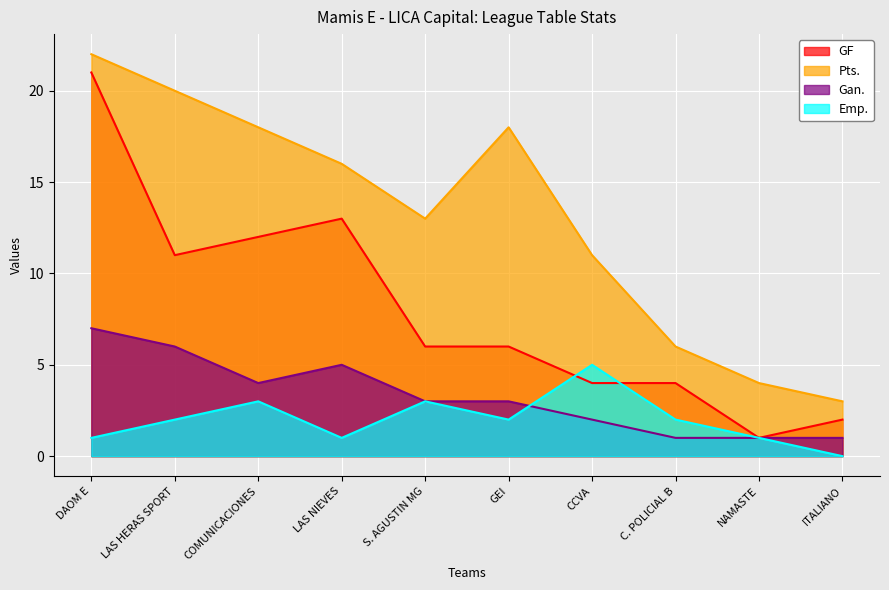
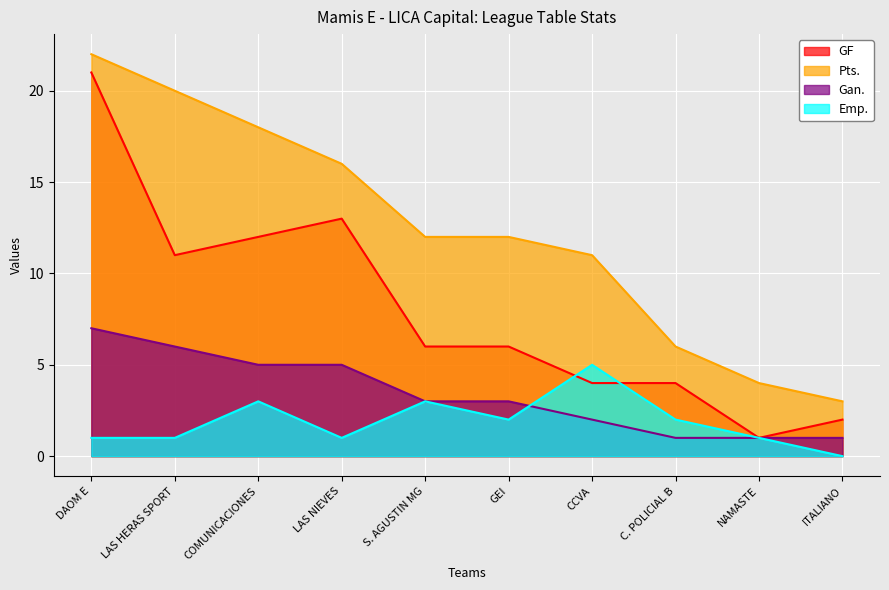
  {
    "GF": {
      "DAOM E": 21,
      "LAS HERAS SPORT": 11,
      "COMUNICACIONES": 12,
      "LAS NIEVES": 13,
      "S. AGUSTIN MG": 6,
      "GEI": 6,
      "CCVA": 4,
      "C. POLICIAL B": 4,
      "ITALIANO": 2
    },
    "Pts.": {
      "DAOM E": 22,
      "LAS HERAS SPORT": 20,
      "COMUNICACIONES": 18,
      "LAS NIEVES": 16,
-     "S. AGUSTIN MG": 13,
-     "GEI": 18,
+     "S. AGUSTIN MG": 12,
+     "GEI": 12,
      "CCVA": 11,
      "C. POLICIAL B": 6,
      "NAMASTE": 4,
      "ITALIANO": 3
    },
    "Gan.": {
      "DAOM E": 7,
      "LAS HERAS SPORT": 6,
-     "COMUNICACIONES": 4,
+     "COMUNICACIONES": 5,
      "LAS NIEVES": 5,
      "GEI": 3,
      "CCVA": 2,
      "C. POLICIAL B": 1,
      "ITALIANO": 1
    },
    "Emp.": {
      "DAOM E": 1,
-     "LAS HERAS SPORT": 2,
+     "LAS HERAS SPORT": 1,
      "COMUNICACIONES": 3,
      "LAS NIEVES": 1,
      "GEI": 2,
      "CCVA": 5,
      "C. POLICIAL B": 2,
      "ITALIANO": 0
    }
  }
